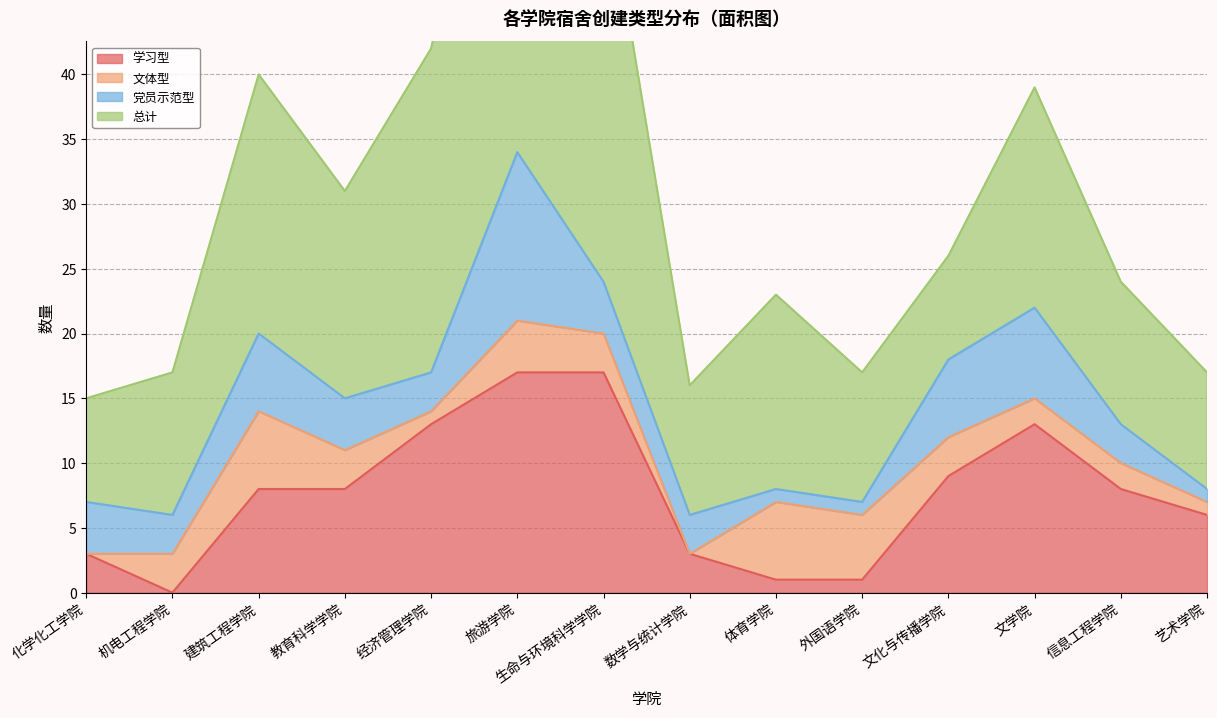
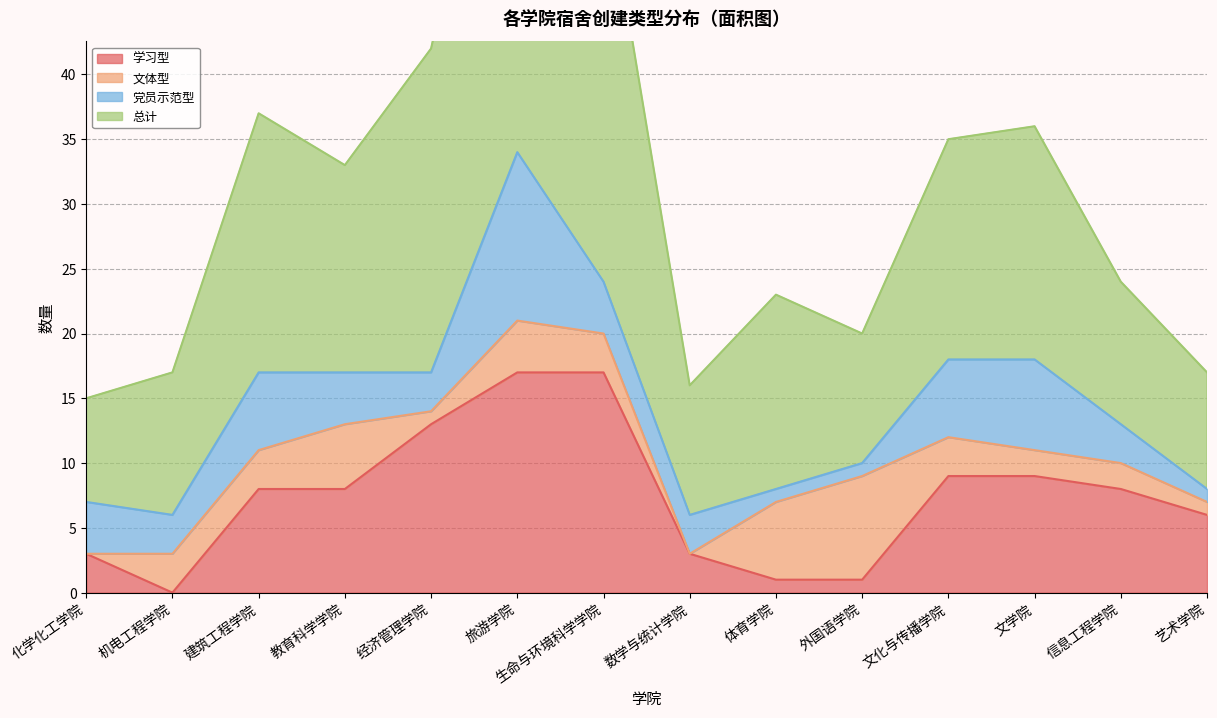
  {
    "学习型": {
      "机电工程学院": 0,
      "建筑工程学院": 8,
      "教育科学学院": 8,
      "经济管理学院": 13,
      "旅游学院": 17,
      "生命与环境科学学院": 17,
      "体育学院": 1,
      "外国语学院": 1,
      "文化与传播学院": 9,
-     "文学院": 13,
+     "文学院": 9,
      "信息工程学院": 8,
      "艺术学院": 6
    },
    "文体型": {
      "机电工程学院": 3,
-     "建筑工程学院": 6,
-     "教育科学学院": 3,
+     "建筑工程学院": 3,
+     "教育科学学院": 5,
      "经济管理学院": 1,
      "旅游学院": 4,
      "生命与环境科学学院": 3,
      "体育学院": 6,
-     "外国语学院": 5,
+     "外国语学院": 8,
      "文化与传播学院": 3,
      "文学院": 2,
      "信息工程学院": 2,
      "艺术学院": 1
    },
    "党员示范型": {
      "化学化工学院": 4,
      "机电工程学院": 3,
      "建筑工程学院": 6,
      "教育科学学院": 4,
      "经济管理学院": 3,
      "旅游学院": 13,
      "生命与环境科学学院": 4,
      "数学与统计学院": 3,
      "体育学院": 1,
      "外国语学院": 1,
      "文化与传播学院": 6,
      "文学院": 7,
      "信息工程学院": 3,
      "艺术学院": 1
    },
    "总计": {
      "化学化工学院": 8,
      "机电工程学院": 11,
      "建筑工程学院": 20,
      "教育科学学院": 16,
      "经济管理学院": 25,
      "数学与统计学院": 10,
      "体育学院": 15,
      "外国语学院": 10,
-     "文化与传播学院": 8,
-     "文学院": 17,
+     "文化与传播学院": 17,
+     "文学院": 18,
      "信息工程学院": 11,
      "艺术学院": 9
    }
  }
